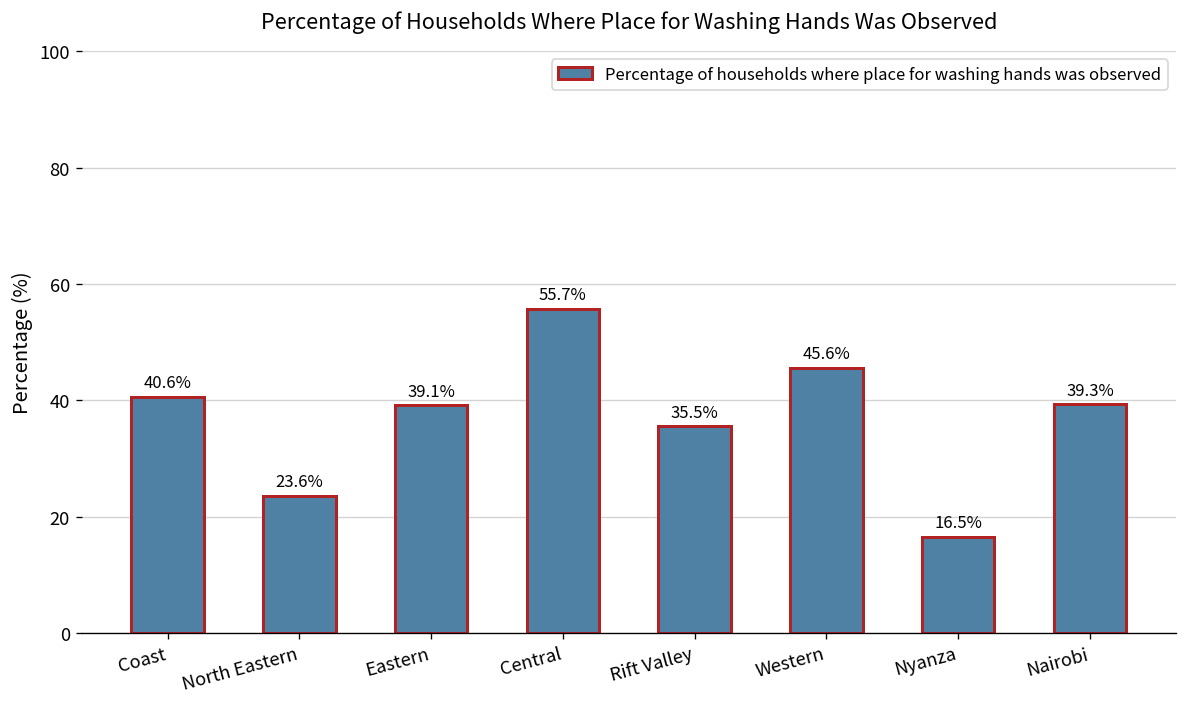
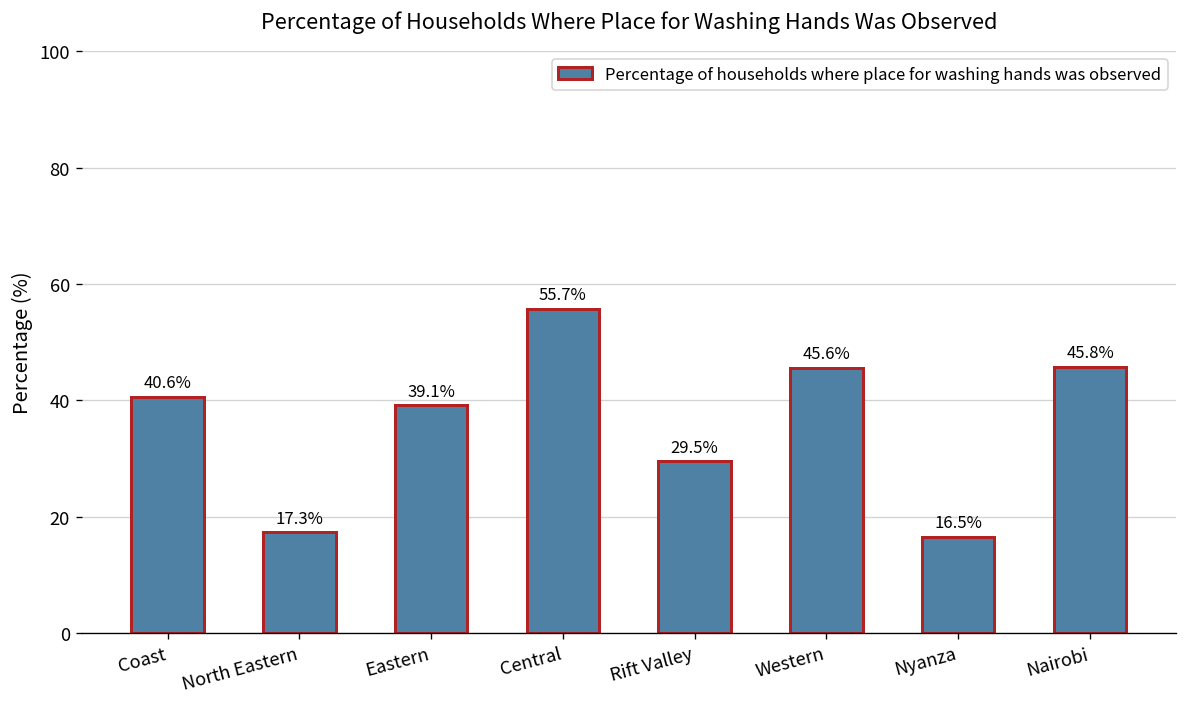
  {
    "Coast": "40.6%",
-   "North Eastern": "23.6%",
+   "North Eastern": "17.3%",
    "Eastern": "39.1%",
    "Central": "55.7%",
-   "Rift Valley": "35.5%",
+   "Rift Valley": "29.5%",
    "Western": "45.6%",
    "Nyanza": "16.5%",
-   "Nairobi": "39.3%"
+   "Nairobi": "45.8%"
  }
